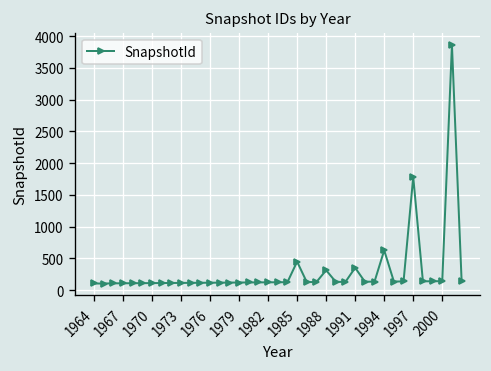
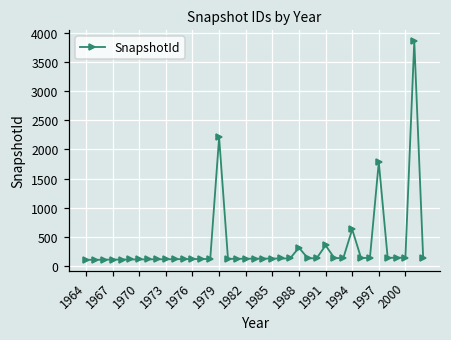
  {
    "1964": 100,
    "1967": 100,
    "1970": 100,
    "1973": 100,
    "1976": 100,
-   "1979": 100,
+   "1979": 2200,
    "1982": 100,
-   "1985": 400,
+   "1985": 100,
    "1988": 300,
    "1991": 400,
    "1994": 600,
    "1997": 1800,
    "2000": 100
  }
